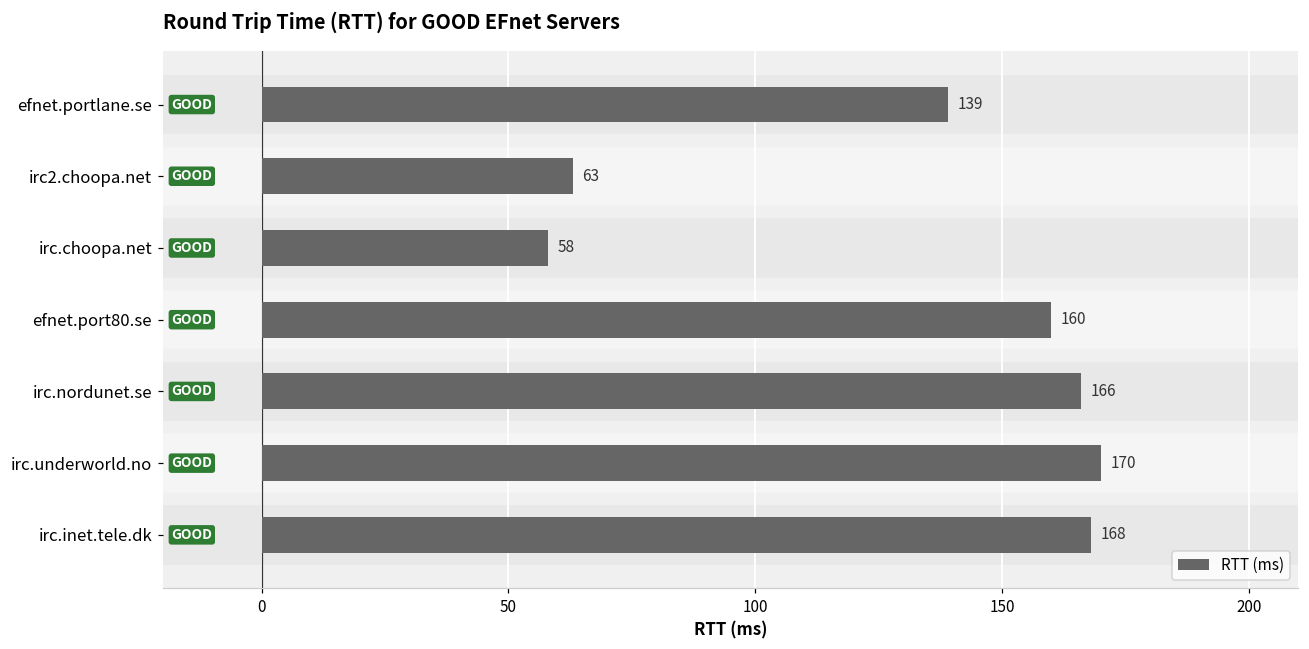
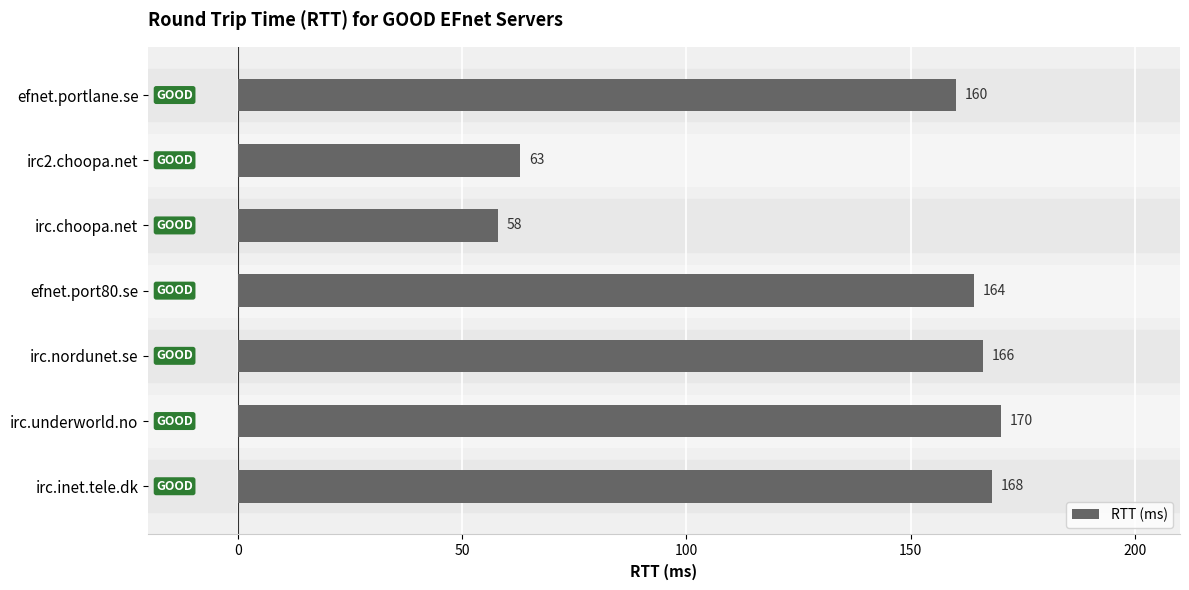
  {
-   "efnet.portlane.se": 139,
+   "efnet.portlane.se": 160,
    "irc2.choopa.net": 63,
    "irc.choopa.net": 58,
-   "efnet.port80.se": 160,
+   "efnet.port80.se": 164,
    "irc.nordunet.se": 166,
    "irc.underworld.no": 170,
    "irc.inet.tele.dk": 168
  }
